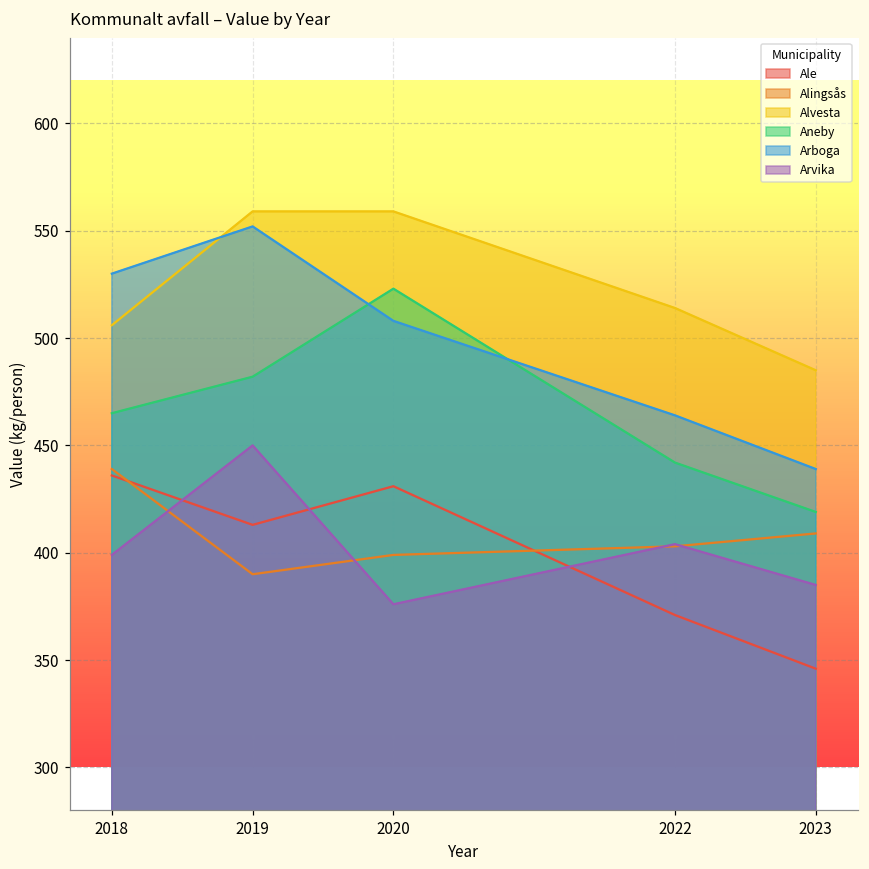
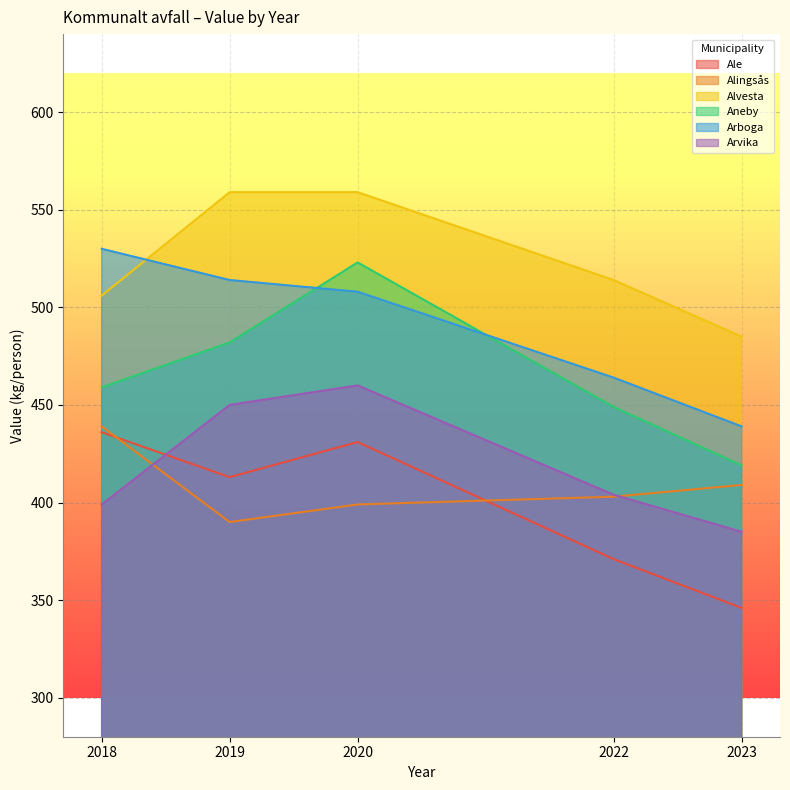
  {
    "Alvesta": {
      "2018": 506,
      "2019": 559,
      "2020": 559,
      "2022": 514,
      "2023": 485
    },
    "Aneby": {
-     "2018": 465,
+     "2018": 459,
      "2019": 482,
      "2020": 523,
-     "2022": 442,
+     "2022": 449,
      "2023": 419
    },
    "Arboga": {
      "2018": 530,
-     "2019": 552,
+     "2019": 514,
      "2020": 508,
      "2022": 464,
      "2023": 439
    },
    "Arvika": {
      "2018": 399,
      "2019": 450,
-     "2020": 376,
+     "2020": 460,
      "2023": 385
    }
  }
